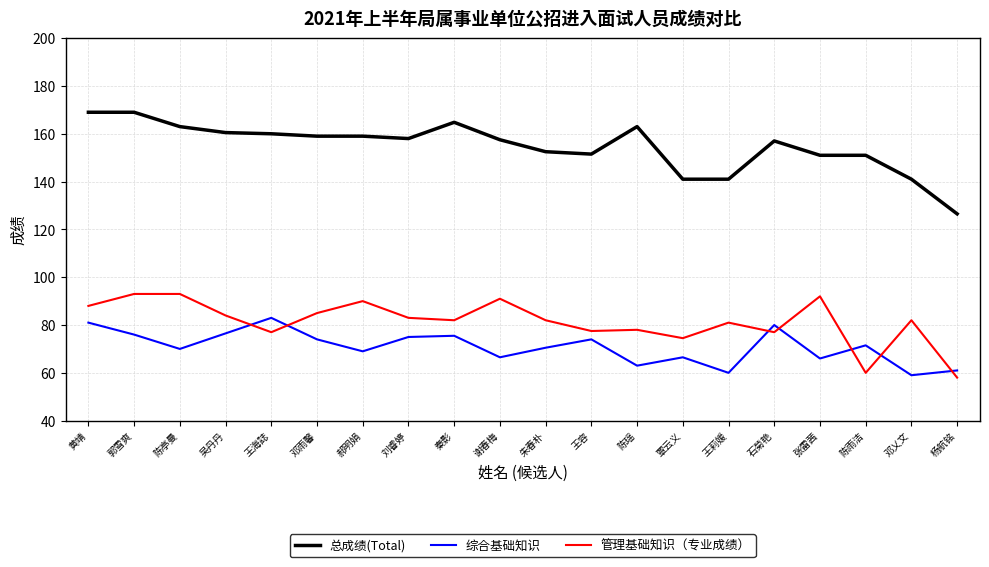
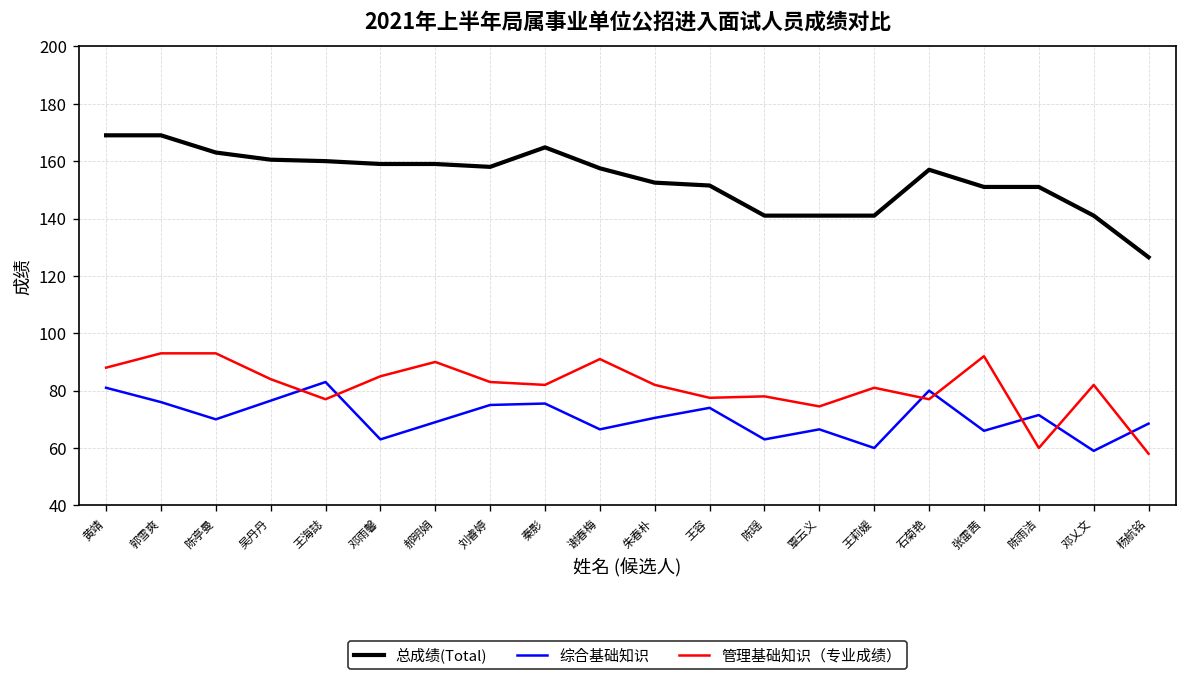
  {
    "总成绩(Total)": {
      "黄靖": 169,
      "郭雪爽": 169,
      "陈亭曼": 163,
      "吴丹丹": 161,
      "王海誌": 160,
      "邓雨馨": 159,
      "郝明娟": 159,
      "刘睿婷": 158,
      "秦影": 165,
      "谢春梅": 158,
      "朱春朴": 153,
      "王容": 152,
-     "陈瑶": 163,
+     "陈瑶": 141,
      "覃云义": 141,
      "王莉媛": 141,
      "石菊艳": 157,
      "张雷茜": 151,
      "陈雨洁": 151,
      "邓乂文": 141,
      "杨航铭": 127
    },
    "综合基础知识": {
      "黄靖": 81,
      "郭雪爽": 76,
      "陈亭曼": 70,
      "吴丹丹": 77,
      "王海誌": 83,
-     "邓雨馨": 74,
+     "邓雨馨": 63,
      "郝明娟": 69,
      "刘睿婷": 75,
      "秦影": 76,
      "谢春梅": 67,
      "朱春朴": 71,
      "王容": 74,
      "陈瑶": 63,
      "覃云义": 67,
      "王莉媛": 60,
      "石菊艳": 80,
      "张雷茜": 66,
      "陈雨洁": 72,
      "邓乂文": 59,
-     "杨航铭": 61
+     "杨航铭": 69
    },
    "管理基础知识（专业成绩）": {
      "黄靖": 88,
      "郭雪爽": 93,
      "陈亭曼": 93,
      "吴丹丹": 84,
      "王海誌": 77,
      "邓雨馨": 85,
      "郝明娟": 90,
      "刘睿婷": 83,
      "秦影": 82,
      "谢春梅": 91,
      "朱春朴": 82,
      "王容": 78,
      "陈瑶": 78,
      "覃云义": 75,
      "王莉媛": 81,
      "石菊艳": 77,
      "张雷茜": 92,
      "陈雨洁": 60,
      "邓乂文": 82,
      "杨航铭": 58
    }
  }
